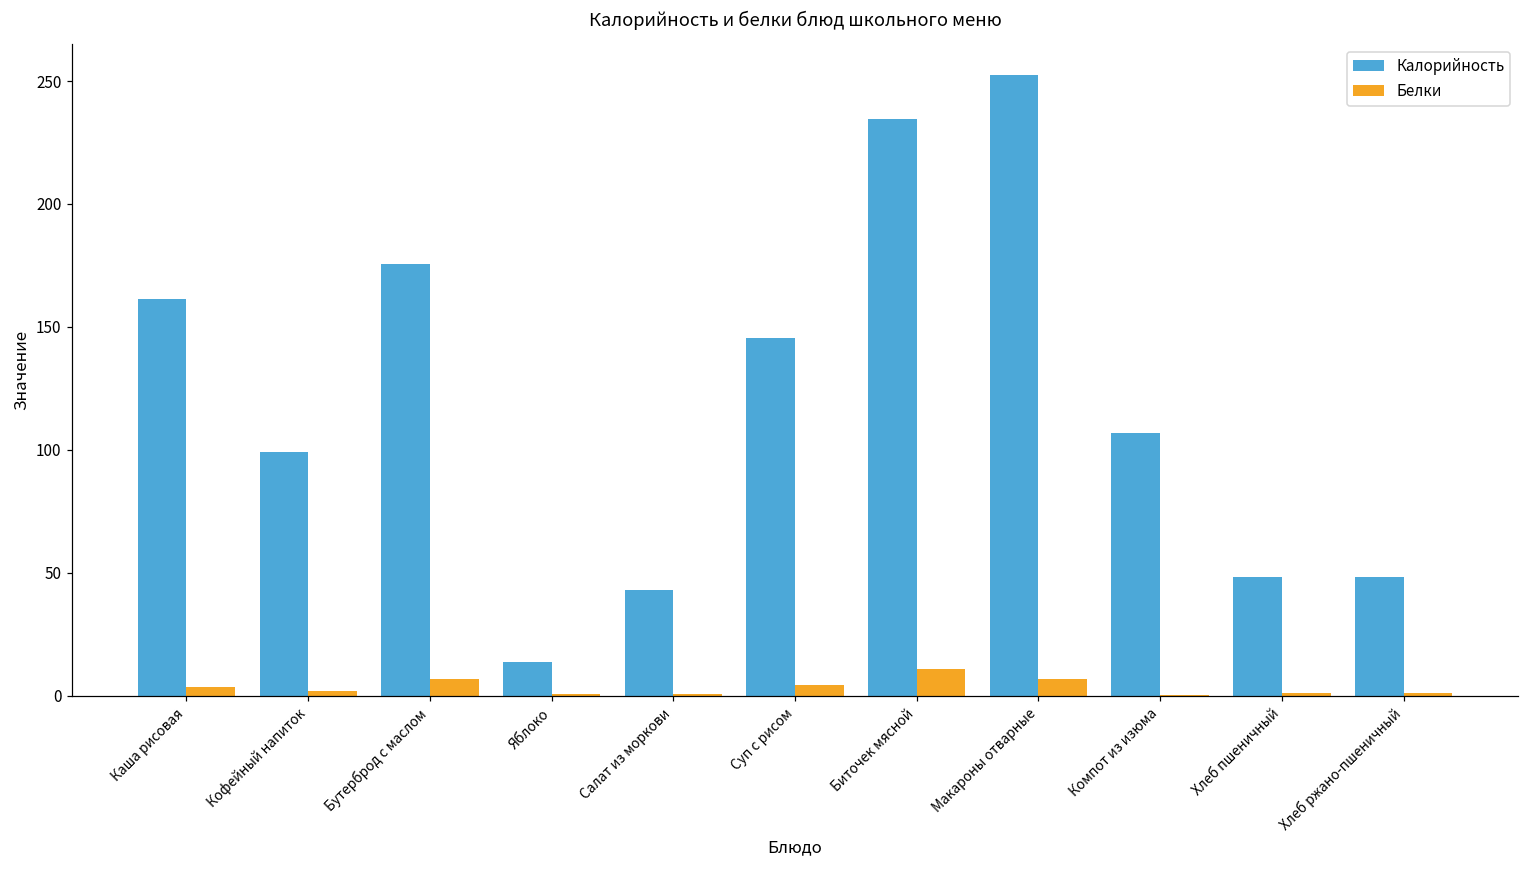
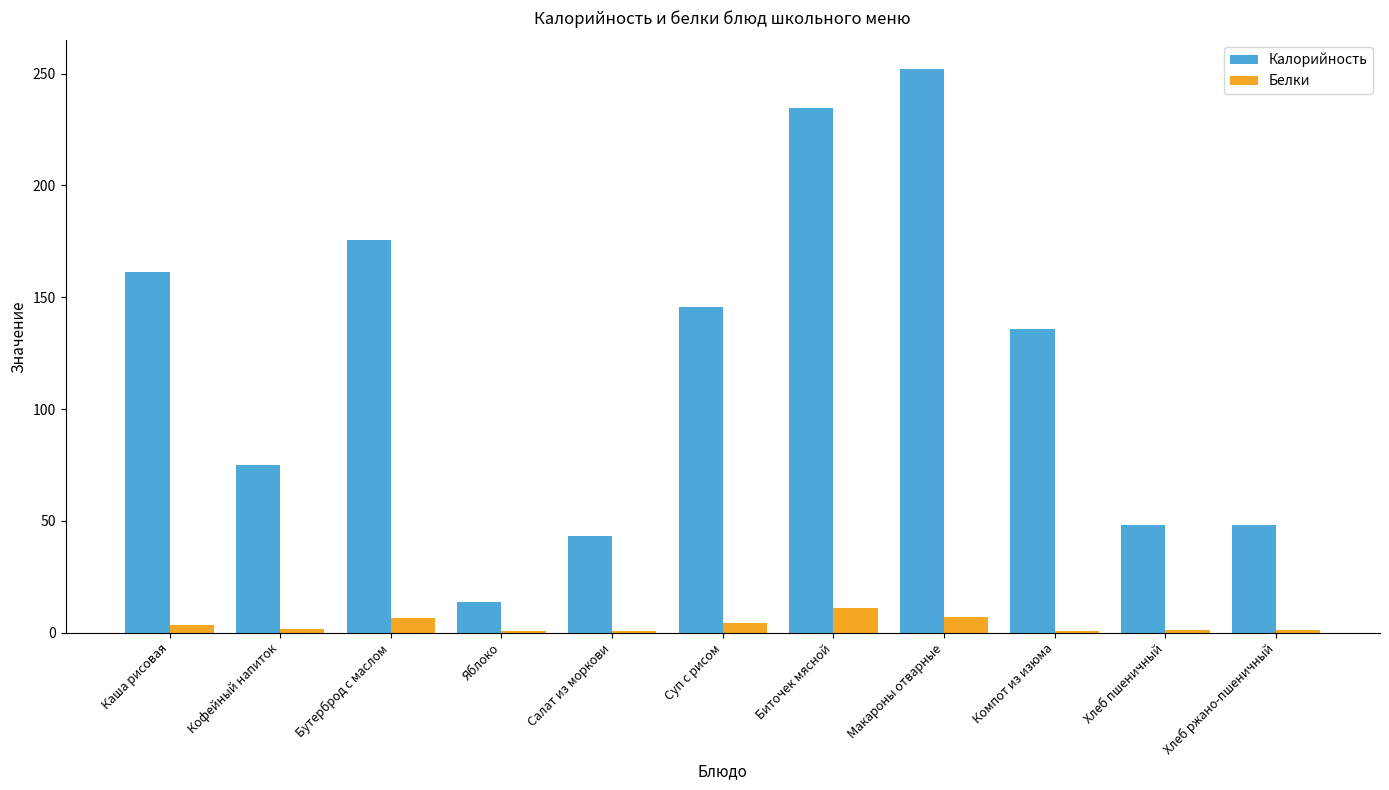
  {
    "Калорийность": {
      "Каша рисовая": 161,
-     "Кофейный напиток": 99,
+     "Кофейный напиток": 75,
      "Бутерброд с маслом": 175,
      "Яблоко": 14,
      "Салат из моркови": 43,
      "Суп с рисом": 146,
      "Биточек мясной": 234,
      "Макароны отварные": 252,
-     "Компот из изюма": 107,
+     "Компот из изюма": 136,
      "Хлеб пшеничный": 48,
      "Хлеб ржано-пшеничный": 48
    },
    "Белки": {
      "Каша рисовая": 4,
      "Кофейный напиток": 2,
      "Бутерброд с маслом": 7,
      "Суп с рисом": 4,
      "Биточек мясной": 11,
      "Макароны отварные": 7,
      "Хлеб пшеничный": 1,
      "Хлеб ржано-пшеничный": 1
    }
  }
